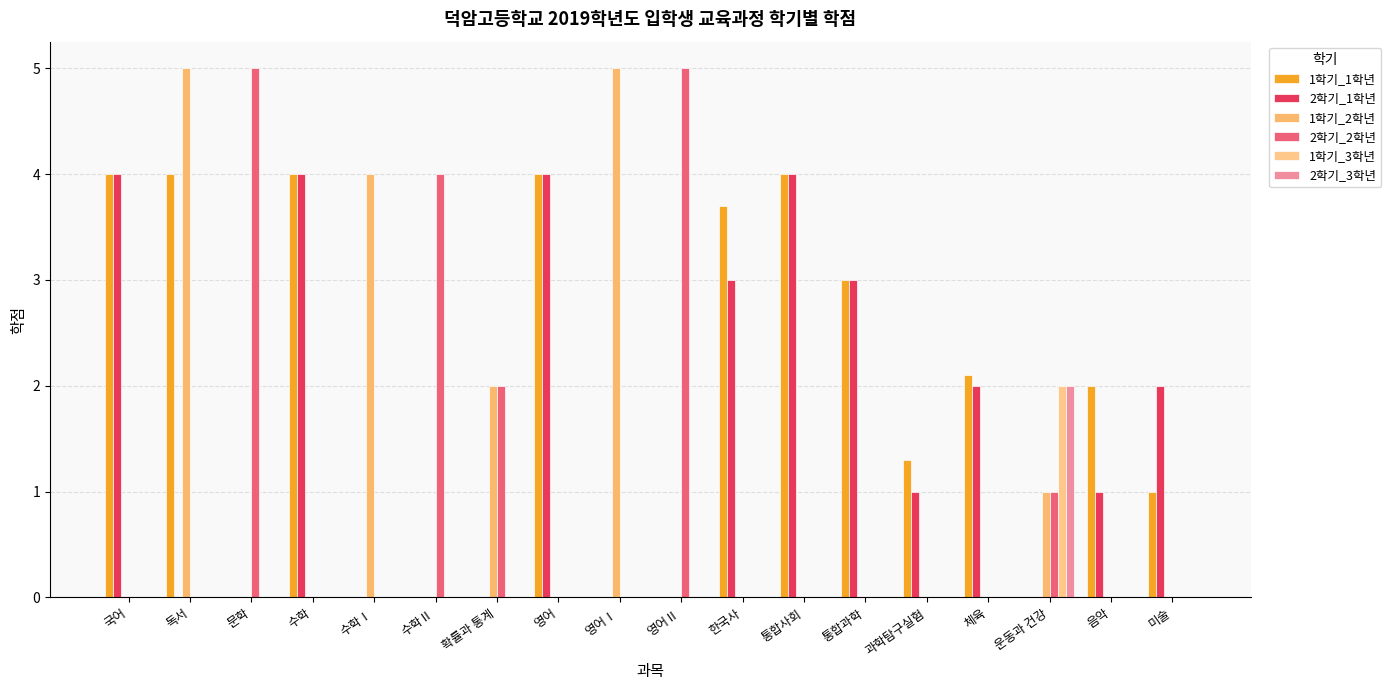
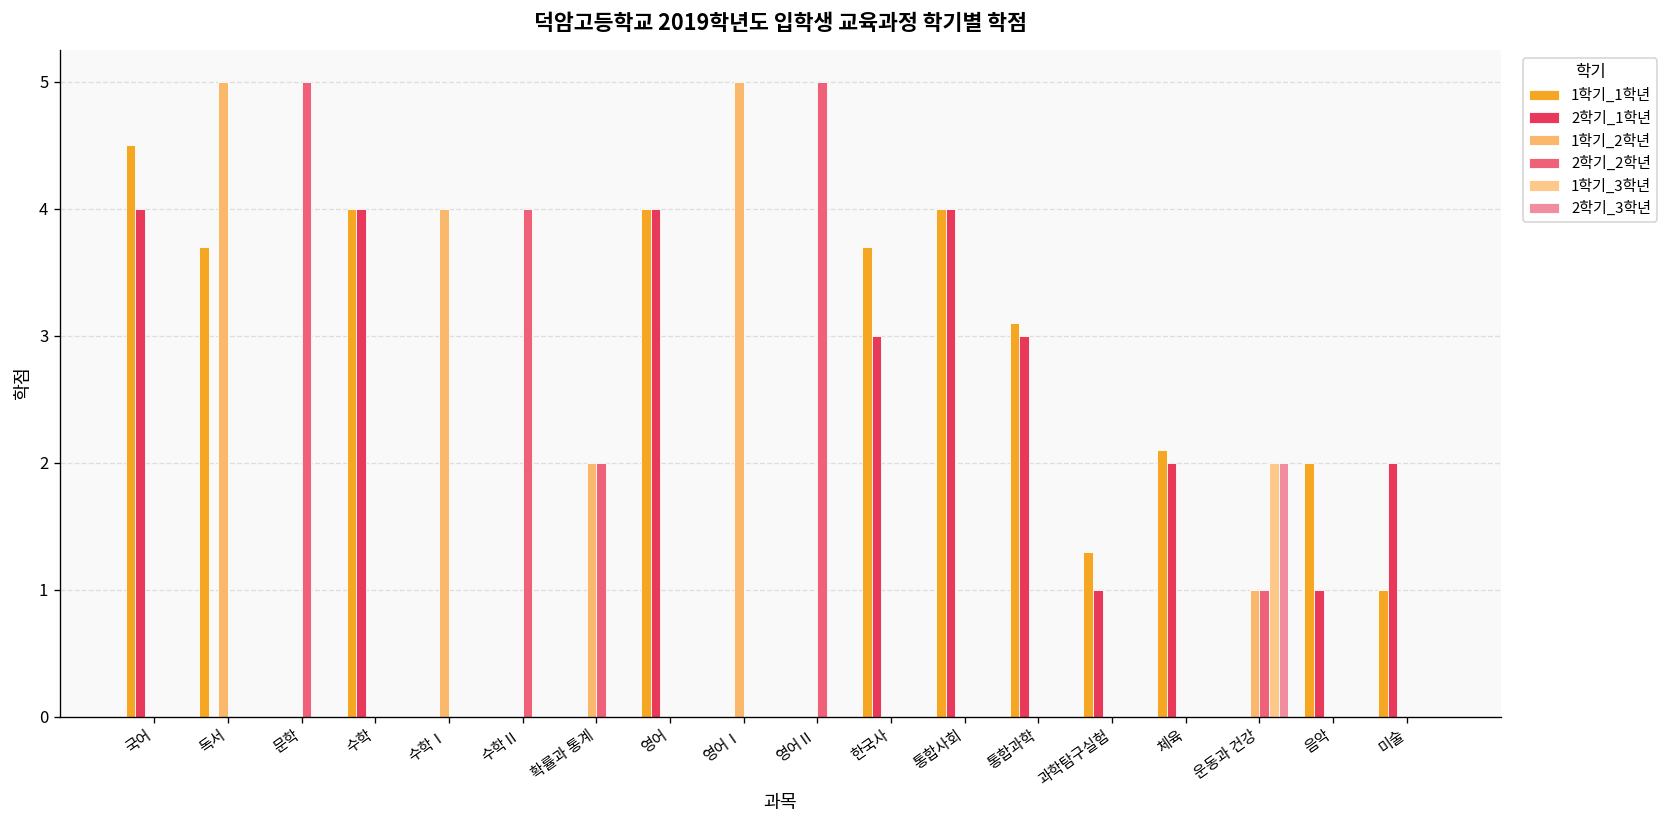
  {
    "1학기_1학년": {
-     "국어": 4.0,
-     "독서": 4.0,
+     "국어": 4.5,
+     "독서": 3.7,
      "문학": 0.0,
      "수학": 4.0,
      "수학Ⅰ": 0.0,
      "수학Ⅱ": 0.0,
      "확률과 통계": 0.0,
      "영어": 4.0,
      "영어Ⅰ": 0.0,
      "영어Ⅱ": 0.0,
      "한국사": 3.7,
      "통합사회": 4.0,
-     "통합과학": 3.0,
+     "통합과학": 3.1,
      "과학탐구실험": 1.3,
      "체육": 2.1,
      "운동과 건강": 0.0,
      "음악": 2.0,
      "미술": 1.0
    },
    "2학기_3학년": {
      "국어": 0.0,
      "독서": 0.0,
      "문학": 0.0,
      "수학": 0.0,
      "수학Ⅰ": 0.0,
      "수학Ⅱ": 0.0,
      "확률과 통계": 0.0,
      "영어": 0.0,
      "영어Ⅰ": 0.0,
      "영어Ⅱ": 0.0,
      "한국사": 0.0,
      "통합사회": 0.0,
      "통합과학": 0.0,
      "과학탐구실험": 0.0,
      "체육": 0.0,
      "운동과 건강": 2.0,
      "음악": 0.0,
      "미술": 0.0
    }
  }
